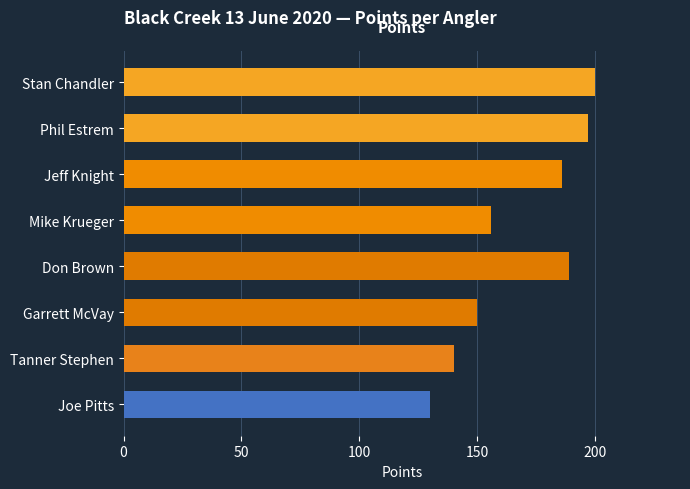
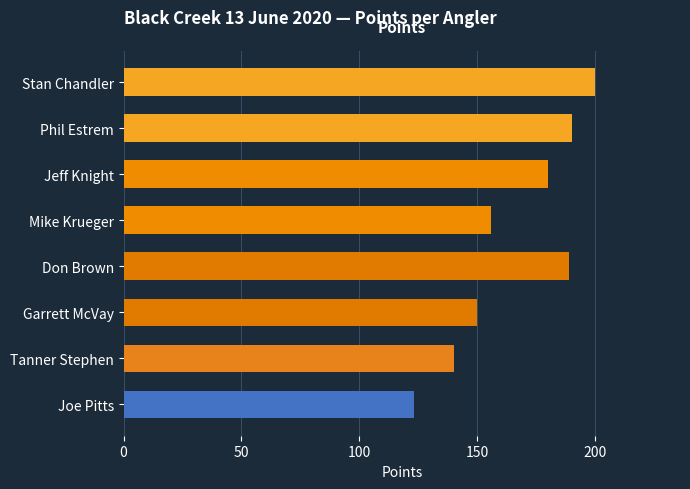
  {
    "Stan Chandler": 200,
-   "Phil Estrem": 197,
-   "Jeff Knight": 186,
+   "Phil Estrem": 190,
+   "Jeff Knight": 180,
    "Mike Krueger": 156,
    "Don Brown": 189,
    "Garrett McVay": 150,
    "Tanner Stephen": 140,
-   "Joe Pitts": 130
+   "Joe Pitts": 123
  }
